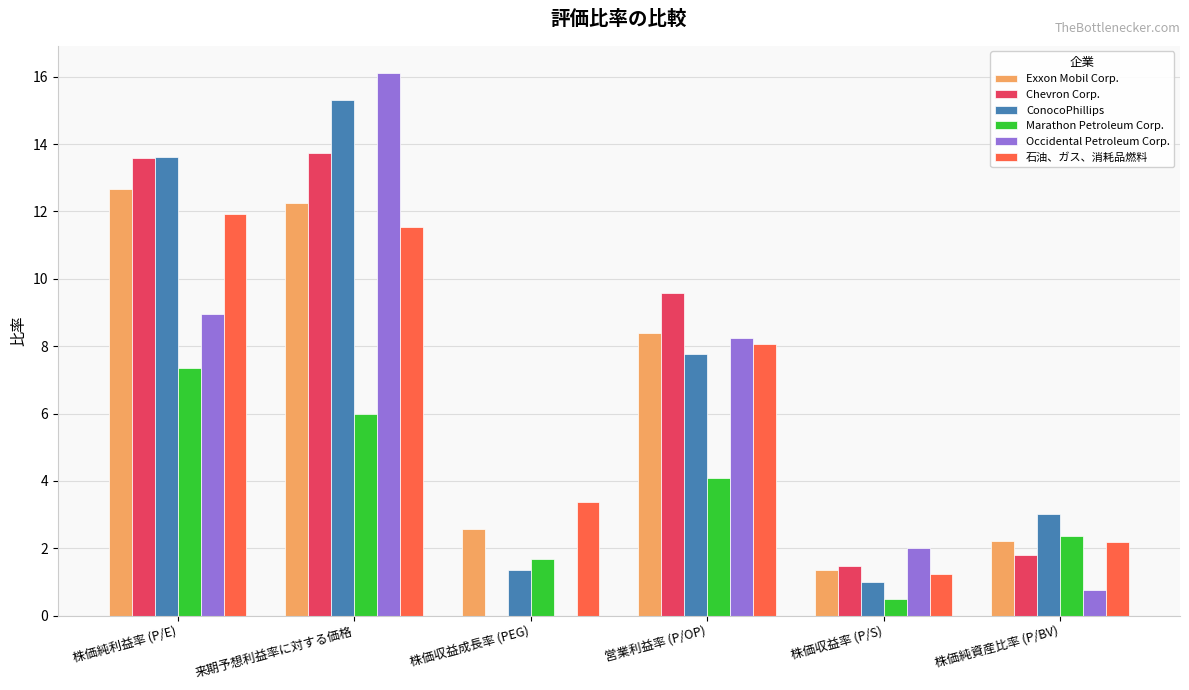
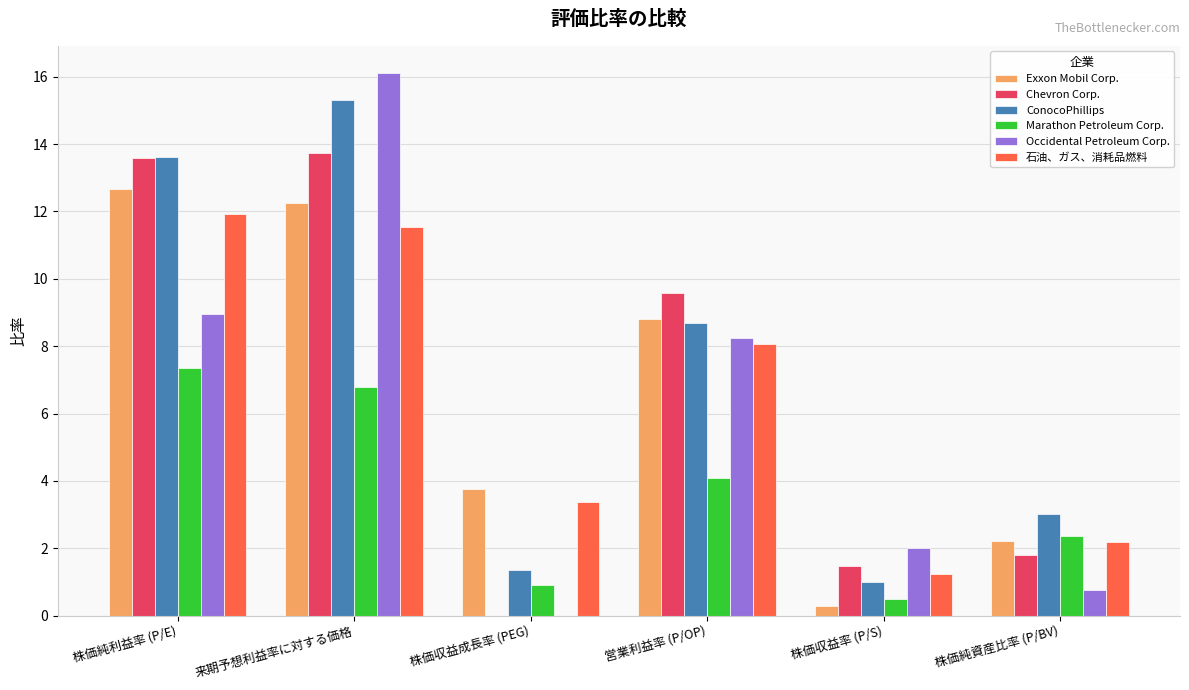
  {
    "Exxon Mobil Corp.": {
      "株価純利益率 (P/E)": 12.7,
      "来期予想利益率に対する価格": 12.3,
-     "株価収益成長率 (PEG)": 2.6,
-     "営業利益率 (P/OP)": 8.4,
-     "株価収益率 (P/S)": 1.4,
+     "株価収益成長率 (PEG)": 3.8,
+     "営業利益率 (P/OP)": 8.8,
+     "株価収益率 (P/S)": 0.3,
      "株価純資産比率 (P/BV)": 2.2
    },
    "ConocoPhillips": {
      "株価純利益率 (P/E)": 13.6,
      "来期予想利益率に対する価格": 15.3,
      "株価収益成長率 (PEG)": 1.4,
-     "営業利益率 (P/OP)": 7.8,
+     "営業利益率 (P/OP)": 8.7,
      "株価収益率 (P/S)": 1.0,
      "株価純資産比率 (P/BV)": 3.0
    },
    "Marathon Petroleum Corp.": {
      "株価純利益率 (P/E)": 7.4,
-     "来期予想利益率に対する価格": 6.0,
-     "株価収益成長率 (PEG)": 1.7,
+     "来期予想利益率に対する価格": 6.8,
+     "株価収益成長率 (PEG)": 0.9,
      "営業利益率 (P/OP)": 4.1,
      "株価収益率 (P/S)": 0.5,
      "株価純資産比率 (P/BV)": 2.4
    },
    "Occidental Petroleum Corp.": {
      "株価純利益率 (P/E)": 9.0,
      "来期予想利益率に対する価格": 16.1,
      "株価収益成長率 (PEG)": 0.0,
      "営業利益率 (P/OP)": 8.3,
      "株価収益率 (P/S)": 2.0,
      "株価純資産比率 (P/BV)": 0.8
    }
  }
